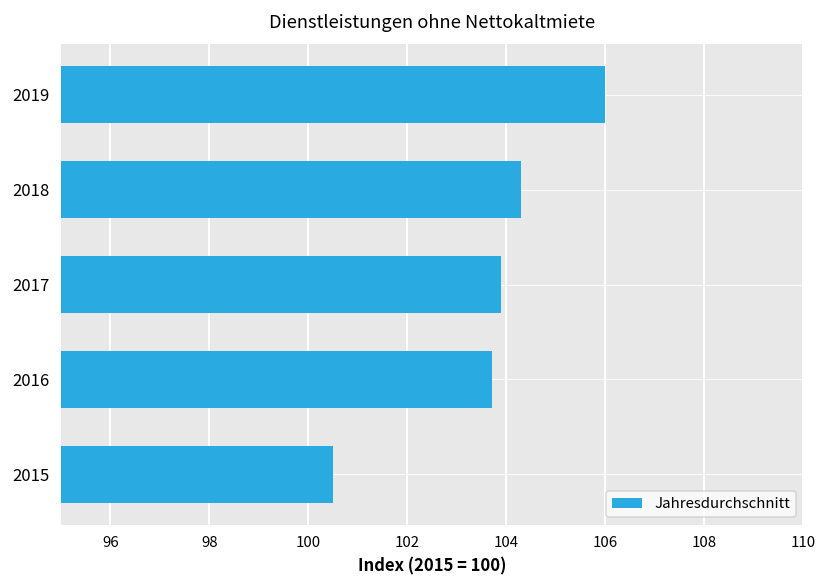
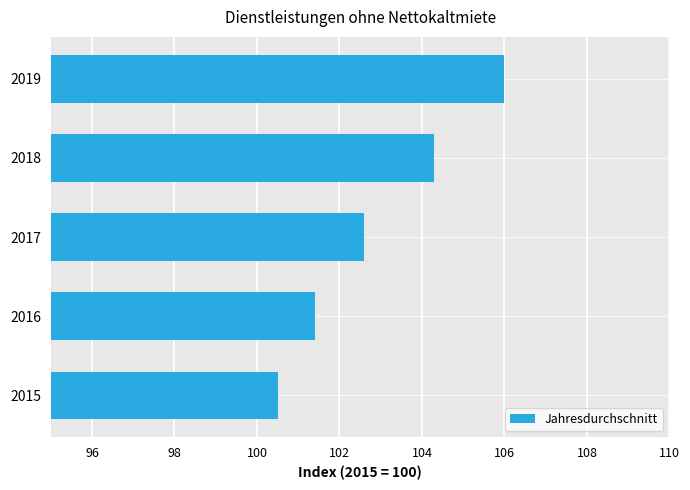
  {
    "2019": 106.0,
    "2018": 104.3,
-   "2017": 103.9,
-   "2016": 103.7,
+   "2017": 102.6,
+   "2016": 101.4,
    "2015": 100.5
  }
